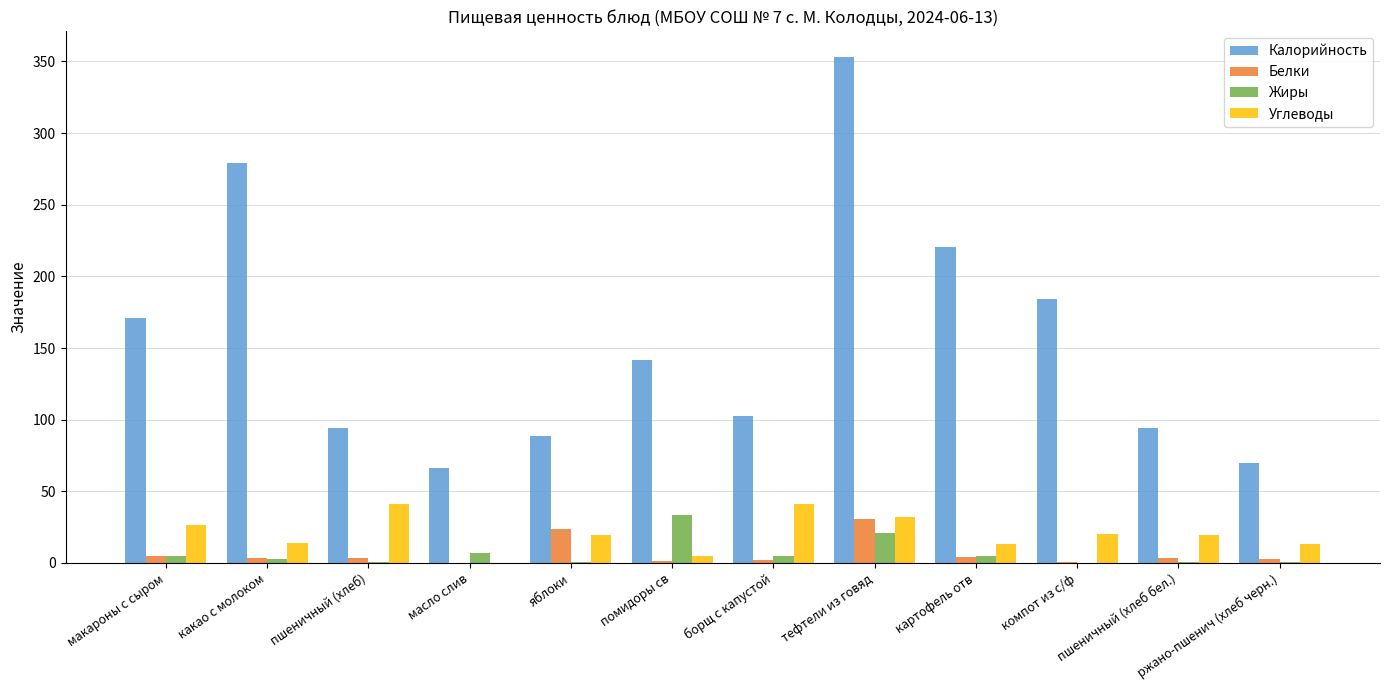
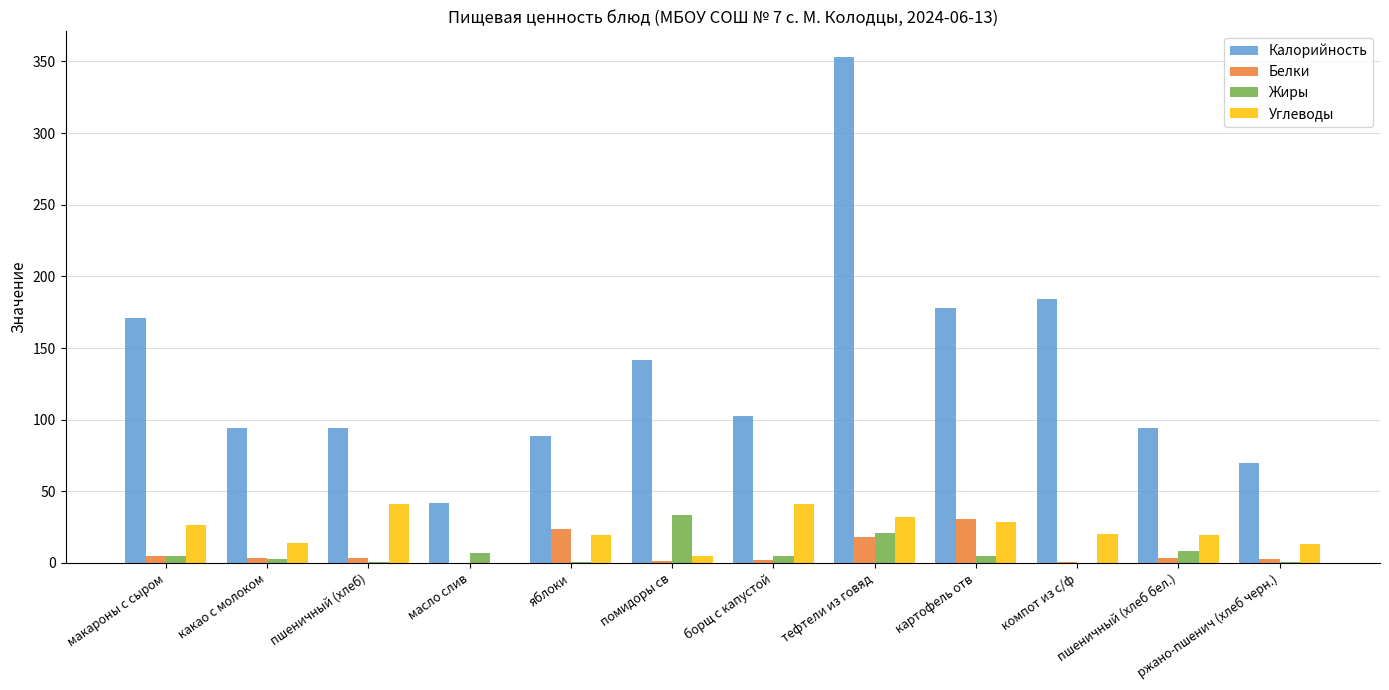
  {
    "Калорийность": {
      "макароны с сыром": 171,
-     "какао с молоком": 279,
+     "какао с молоком": 94,
      "пшеничный (хлеб)": 94,
-     "масло слив": 66,
+     "масло слив": 42,
      "яблоки": 89,
      "помидоры св": 142,
      "борщ с капустой": 103,
      "тефтели из говяд": 353,
-     "картофель отв": 220,
+     "картофель отв": 178,
      "компот из с/ф": 185,
      "пшеничный (хлеб бел.)": 94,
      "ржано-пшенич (хлеб черн.)": 70
    },
    "Белки": {
      "макароны с сыром": 5,
      "какао с молоком": 3,
      "пшеничный (хлеб)": 3,
      "яблоки": 24,
      "борщ с капустой": 2,
-     "тефтели из говяд": 31,
-     "картофель отв": 5,
+     "тефтели из говяд": 18,
+     "картофель отв": 31,
      "пшеничный (хлеб бел.)": 3,
      "ржано-пшенич (хлеб черн.)": 3
    },
    "Жиры": {
      "макароны с сыром": 5,
      "какао с молоком": 3,
      "масло слив": 7,
      "помидоры св": 34,
      "борщ с капустой": 5,
      "тефтели из говяд": 21,
      "картофель отв": 5,
-     "пшеничный (хлеб бел.)": 0
+     "пшеничный (хлеб бел.)": 8
    },
    "Углеводы": {
      "макароны с сыром": 27,
      "какао с молоком": 14,
      "пшеничный (хлеб)": 41,
      "яблоки": 20,
      "помидоры св": 5,
      "борщ с капустой": 41,
      "тефтели из говяд": 32,
-     "картофель отв": 14,
+     "картофель отв": 29,
      "компот из с/ф": 20,
      "пшеничный (хлеб бел.)": 19,
      "ржано-пшенич (хлеб черн.)": 13
    }
  }
